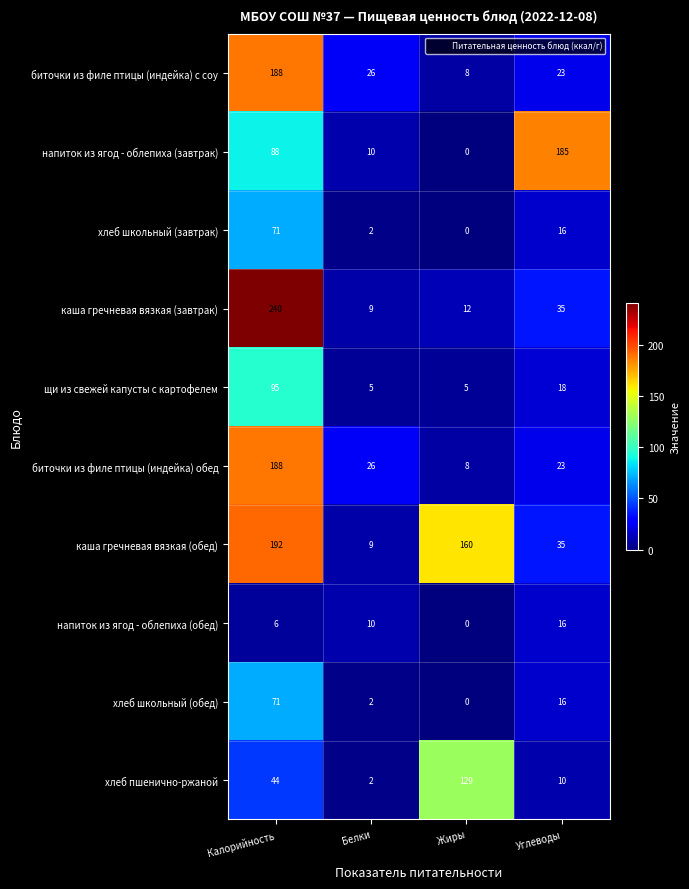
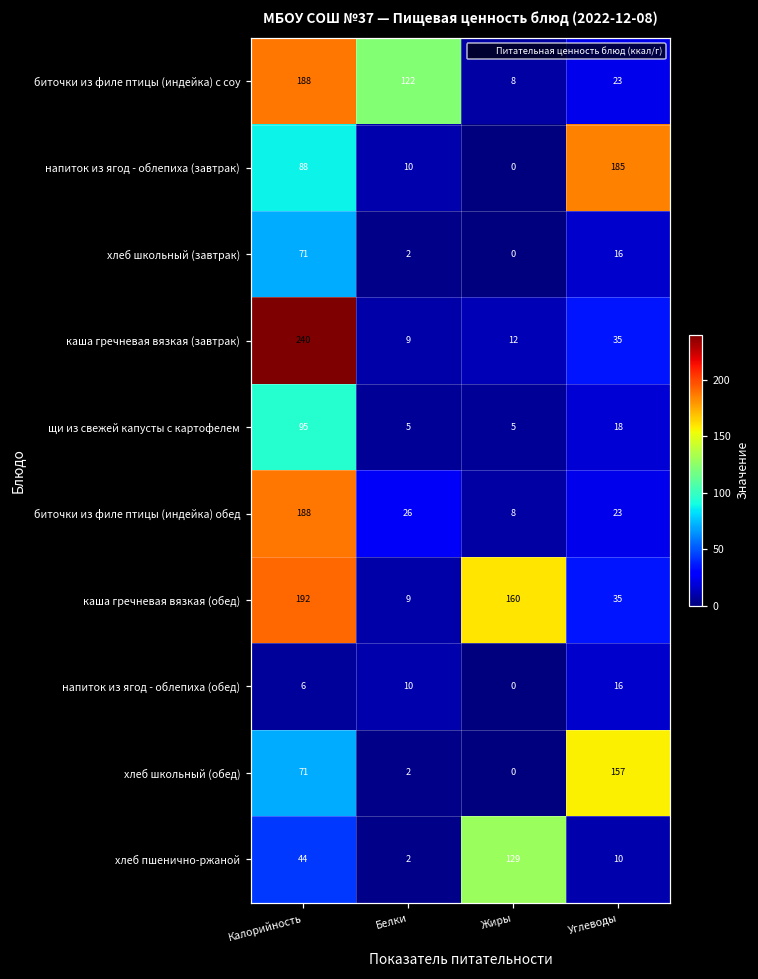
  {
    "биточки из филе птицы (индейка) с соу": {
      "Калорийность": 188,
-     "Белки": 26,
+     "Белки": 122,
      "Жиры": 8,
      "Углеводы": 23
    },
    "напиток из ягод - облепиха (завтрак)": {
      "Калорийность": 88,
      "Белки": 10,
      "Жиры": 0,
      "Углеводы": 185
    },
    "хлеб школьный (завтрак)": {
      "Калорийность": 71,
      "Белки": 2,
      "Жиры": 0,
      "Углеводы": 16
    },
    "каша гречневая вязкая (завтрак)": {
      "Калорийность": 240,
      "Белки": 9,
      "Жиры": 12,
      "Углеводы": 35
    },
    "щи из свежей капусты с картофелем": {
      "Калорийность": 95,
      "Белки": 5,
      "Жиры": 5,
      "Углеводы": 18
    },
    "биточки из филе птицы (индейка) обед": {
      "Калорийность": 188,
      "Белки": 26,
      "Жиры": 8,
      "Углеводы": 23
    },
    "каша гречневая вязкая (обед)": {
      "Калорийность": 192,
      "Белки": 9,
      "Жиры": 160,
      "Углеводы": 35
    },
    "напиток из ягод - облепиха (обед)": {
      "Калорийность": 6,
      "Белки": 10,
      "Жиры": 0,
      "Углеводы": 16
    },
    "хлеб школьный (обед)": {
      "Калорийность": 71,
      "Белки": 2,
      "Жиры": 0,
-     "Углеводы": 16
+     "Углеводы": 157
    },
    "хлеб пшенично-ржаной": {
      "Калорийность": 44,
      "Белки": 2,
      "Жиры": 129,
      "Углеводы": 10
    }
  }
